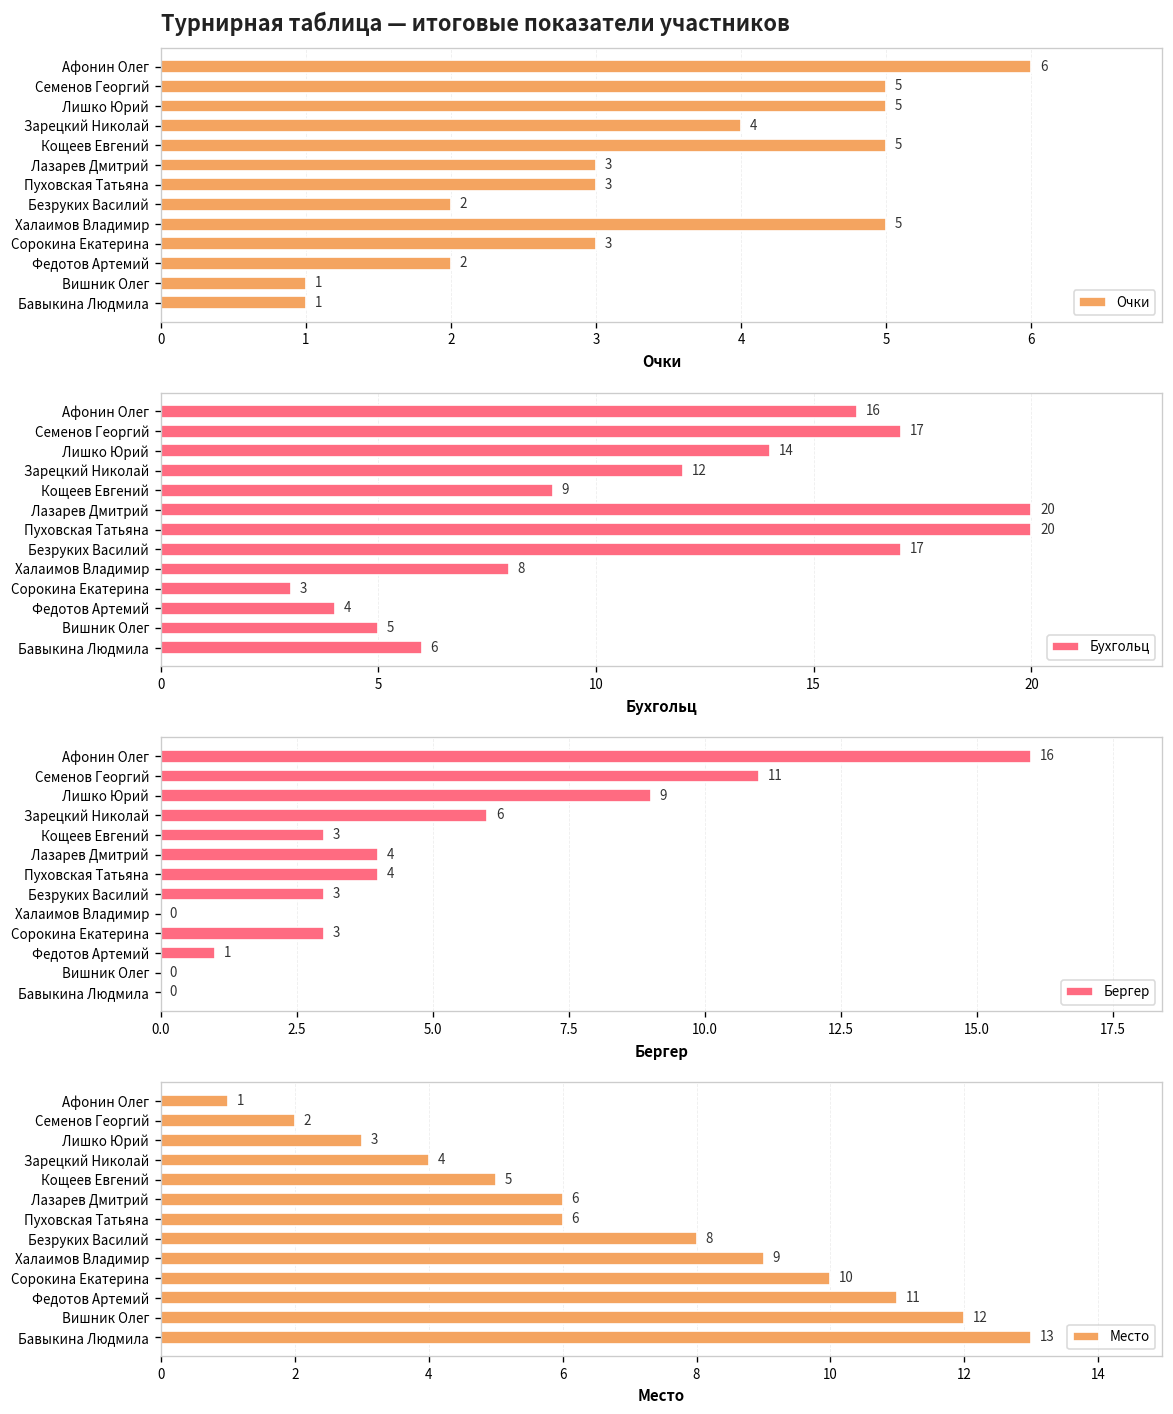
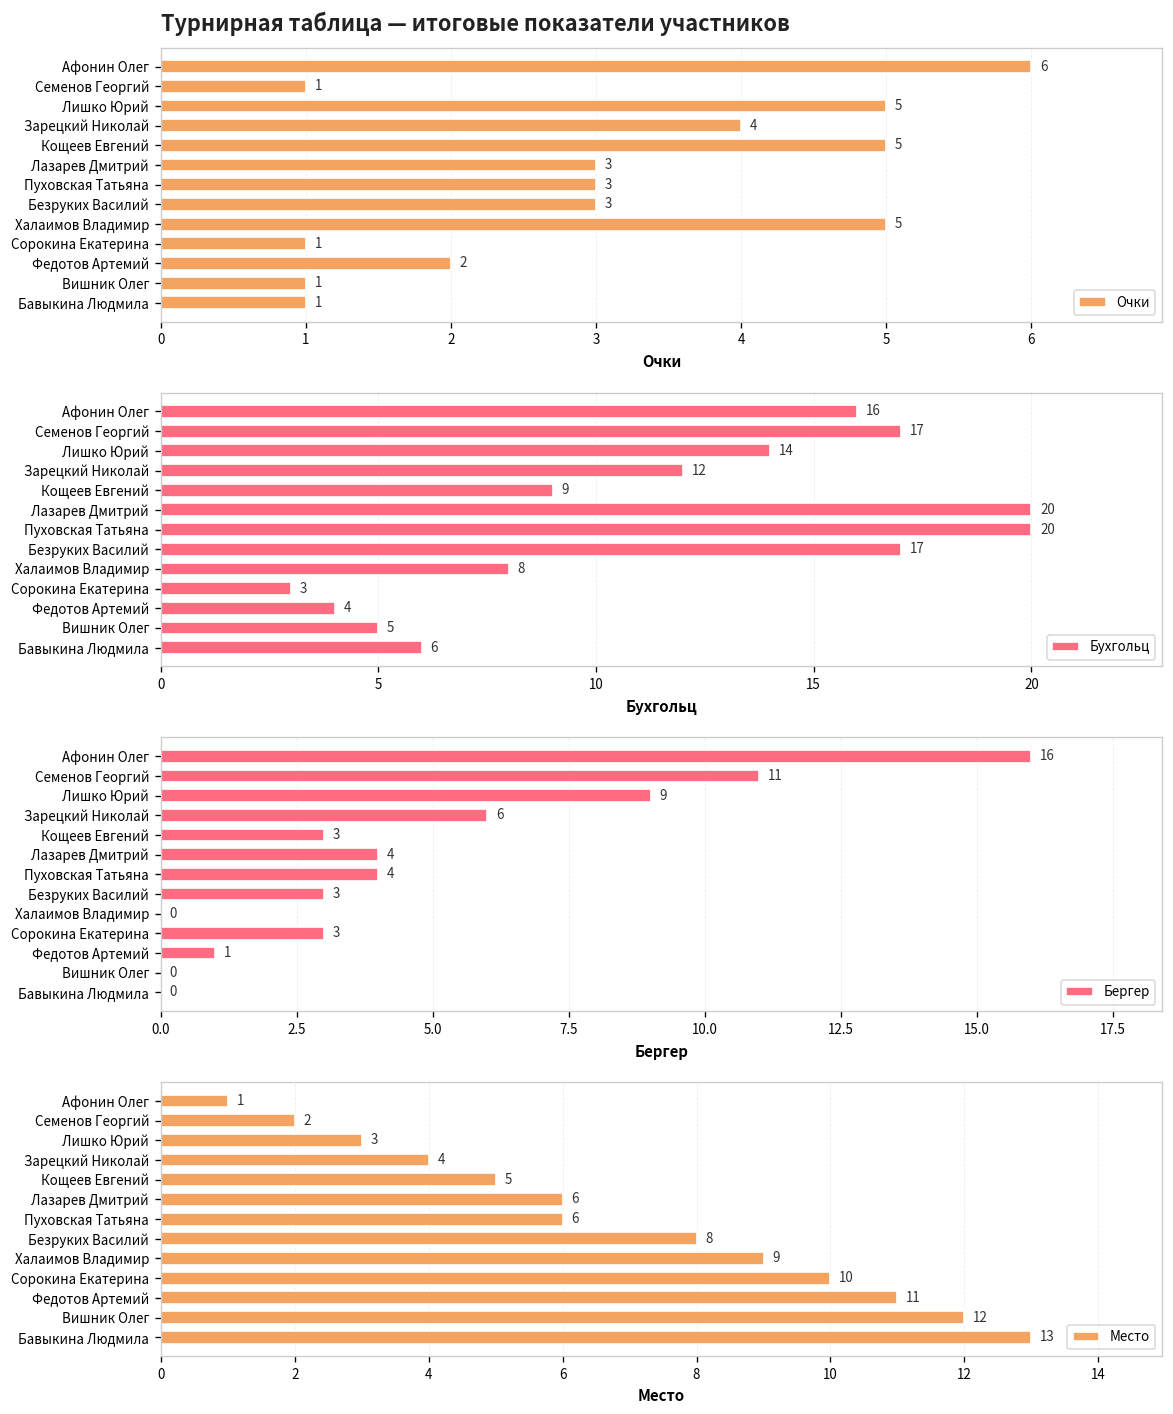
  {
    "Турнирная таблица — итоговые показатели участников": {
      "Афонин Олег": 6,
-     "Семенов Георгий": 5,
+     "Семенов Георгий": 1,
      "Лишко Юрий": 5,
      "Зарецкий Николай": 4,
      "Кощеев Евгений": 5,
      "Лазарев Дмитрий": 3,
      "Пуховская Татьяна": 3,
-     "Безруких Василий": 2,
+     "Безруких Василий": 3,
      "Халаимов Владимир": 5,
-     "Сорокина Екатерина": 3,
+     "Сорокина Екатерина": 1,
      "Федотов Артемий": 2,
      "Вишник Олег": 1,
      "Бавыкина Людмила": 1
    }
  }
